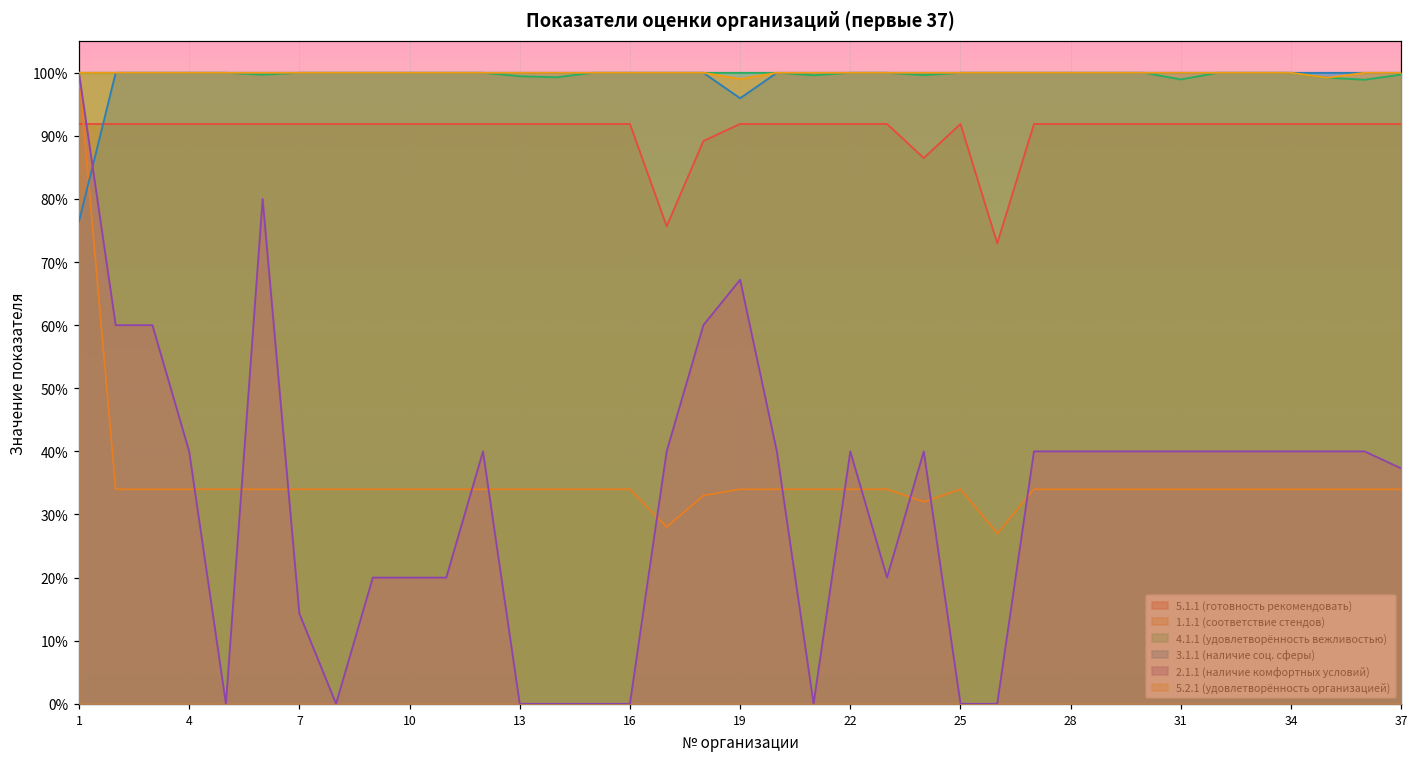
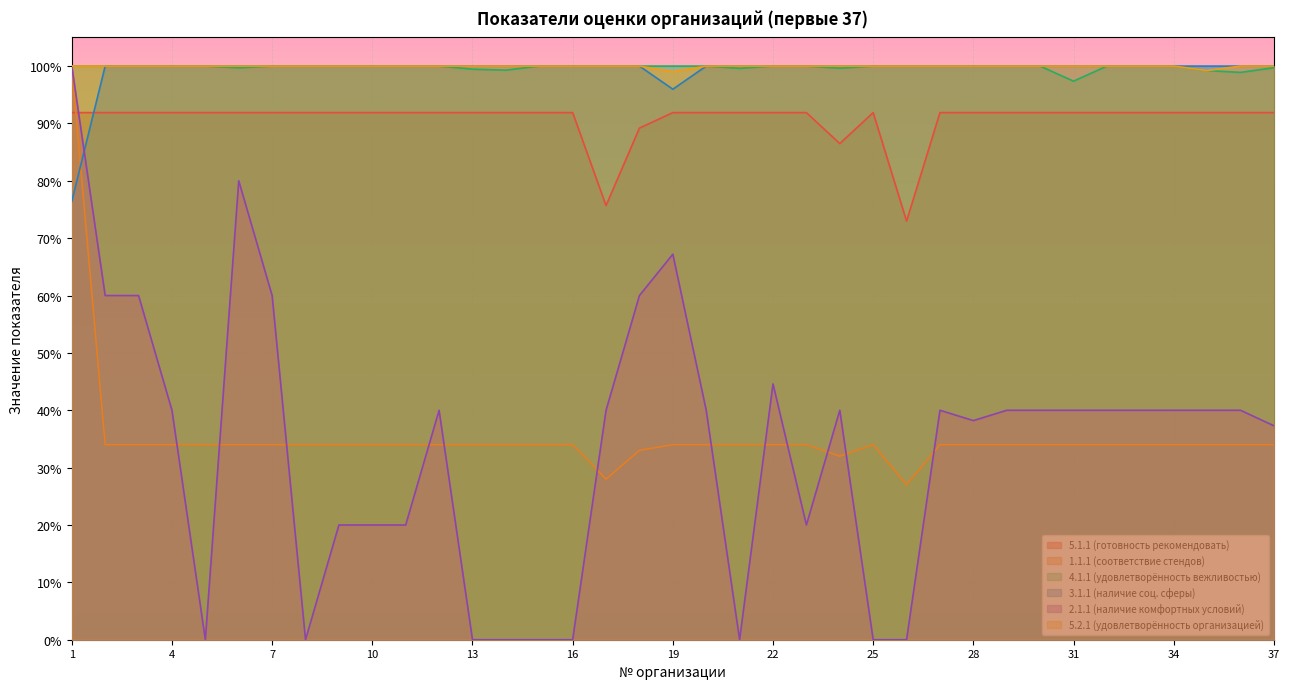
  {
    "4.1.1 (удовлетворённость вежливостью)": {
      "13": "99%",
      "19": "100%",
-     "31": "99%"
+     "31": "97%"
    },
    "3.1.1 (наличие соц. сферы)": {
      "1": "76%",
      "19": "96%"
    },
    "2.1.1 (наличие комфортных условий)": {
      "4": "40%",
-     "7": "14%",
+     "7": "60%",
      "10": "20%",
      "13": "0%",
      "16": "0%",
      "19": "67%",
-     "22": "40%",
+     "22": "45%",
      "25": "0%",
-     "28": "40%",
+     "28": "38%",
      "31": "40%",
      "34": "40%",
      "37": "37%"
    }
  }
